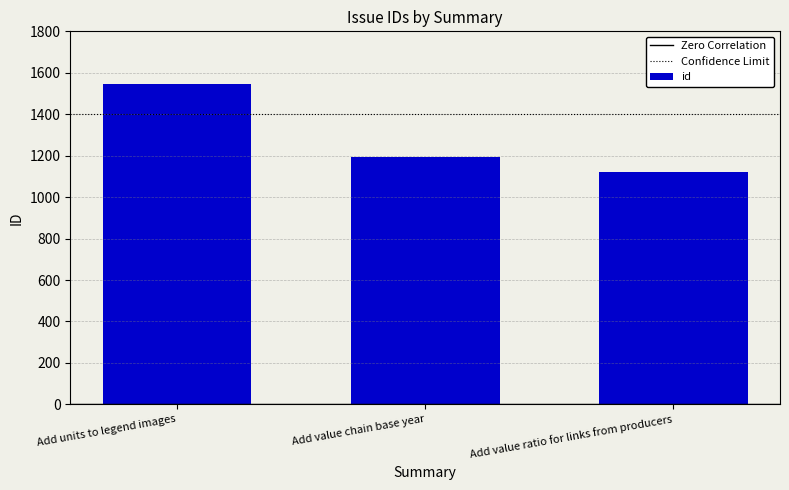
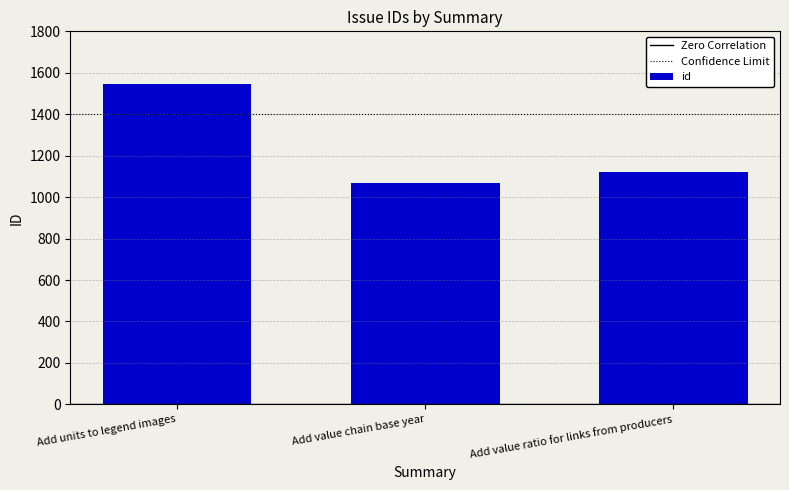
  {
    "Add units to legend images": 1550,
-   "Add value chain base year": 1200,
+   "Add value chain base year": 1070,
    "Add value ratio for links from producers": 1120
  }
